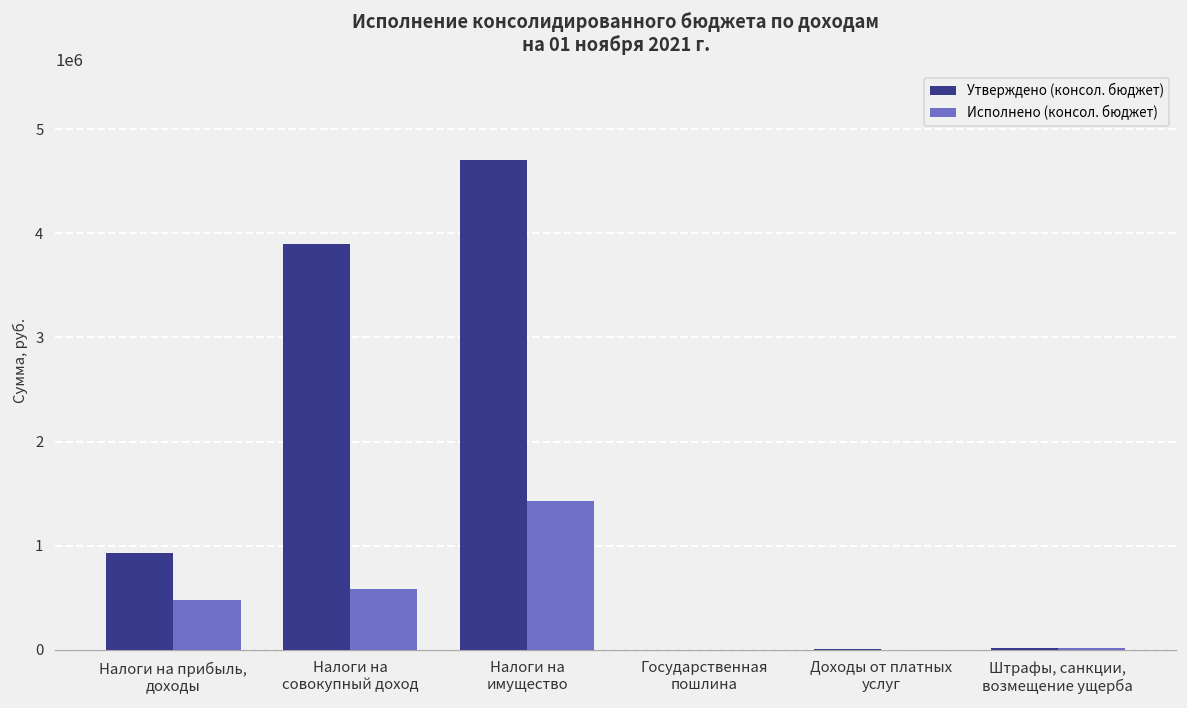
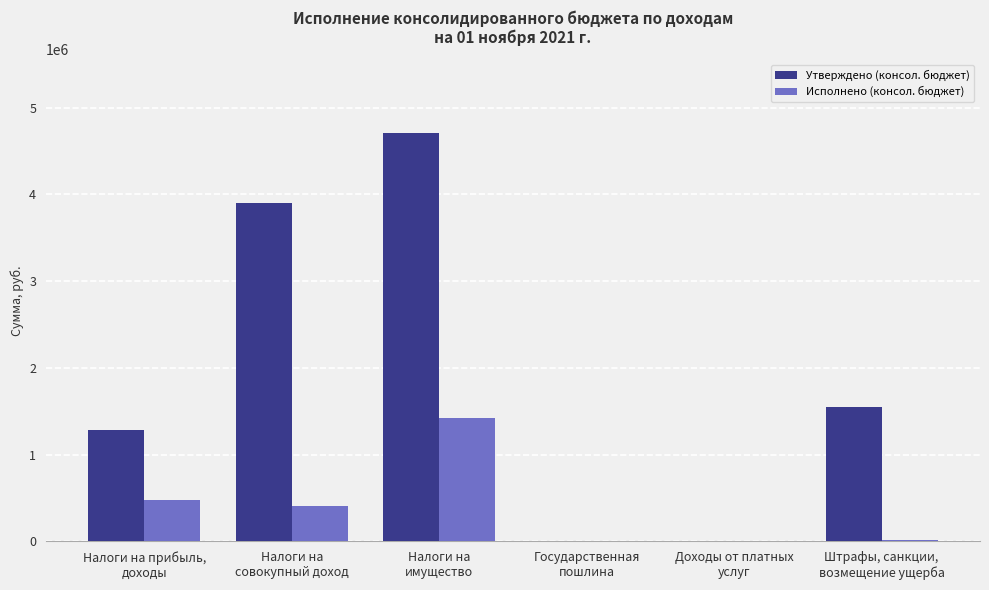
  {
    "Утверждено (консол. бюджет)": {
-     "Налоги на прибыль, доходы": 900000,
+     "Налоги на прибыль, доходы": 1300000,
      "Налоги на совокупный доход": 3900000,
      "Налоги на имущество": 4700000,
-     "Штрафы, санкции, возмещение ущерба": 0
+     "Штрафы, санкции, возмещение ущерба": 1500000
    },
    "Исполнено (консол. бюджет)": {
      "Налоги на прибыль, доходы": 500000,
-     "Налоги на совокупный доход": 600000,
+     "Налоги на совокупный доход": 400000,
      "Налоги на имущество": 1400000,
      "Государственная пошлина": 0,
      "Доходы от платных услуг": 0
    }
  }
